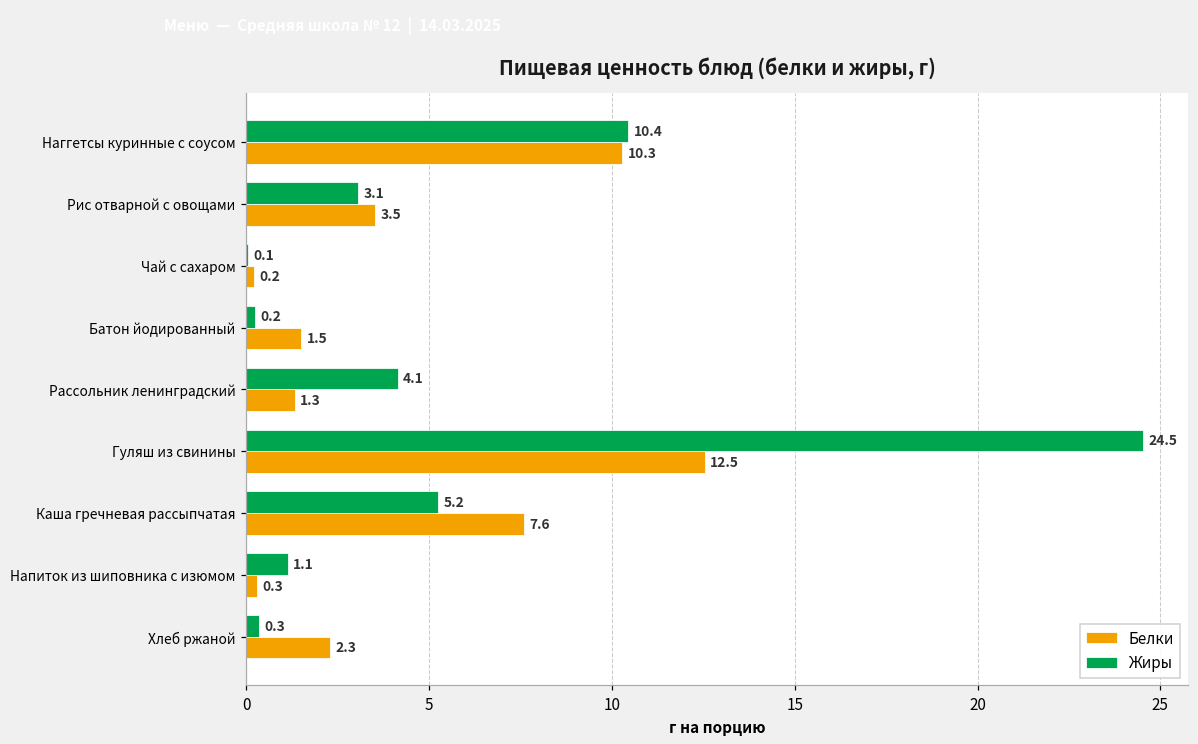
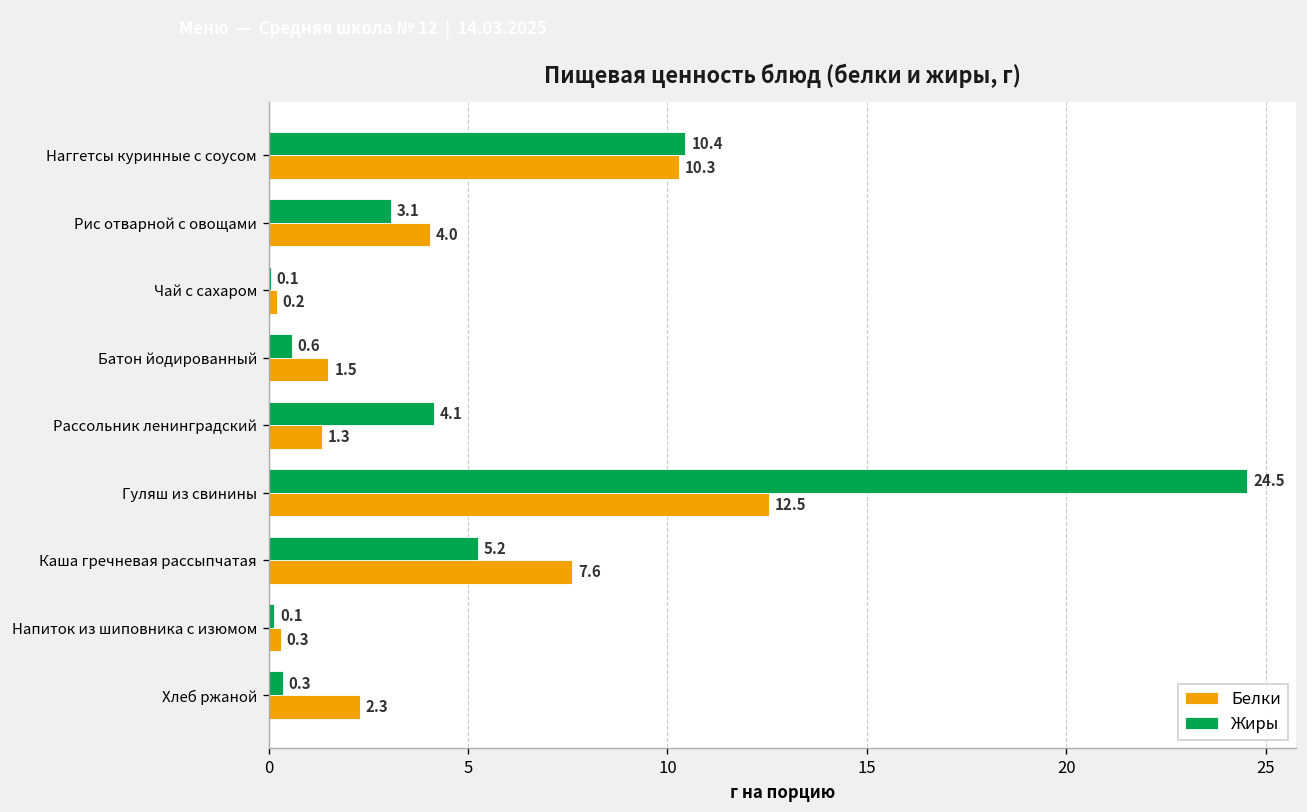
  {
    "Белки": {
      "Наггетсы куринные с соусом": 10.3,
-     "Рис отварной с овощами": 3.5,
+     "Рис отварной с овощами": 4.0,
      "Чай с сахаром": 0.2,
      "Батон йодированный": 1.5,
      "Рассольник ленинградский": 1.3,
      "Гуляш из свинины": 12.5,
      "Каша гречневая рассыпчатая": 7.6,
      "Напиток из шиповника с изюмом": 0.3,
      "Хлеб ржаной": 2.3
    },
    "Жиры": {
      "Наггетсы куринные с соусом": 10.4,
      "Рис отварной с овощами": 3.1,
      "Чай с сахаром": 0.1,
-     "Батон йодированный": 0.2,
+     "Батон йодированный": 0.6,
      "Рассольник ленинградский": 4.1,
      "Гуляш из свинины": 24.5,
      "Каша гречневая рассыпчатая": 5.2,
-     "Напиток из шиповника с изюмом": 1.1,
+     "Напиток из шиповника с изюмом": 0.1,
      "Хлеб ржаной": 0.3
    }
  }
